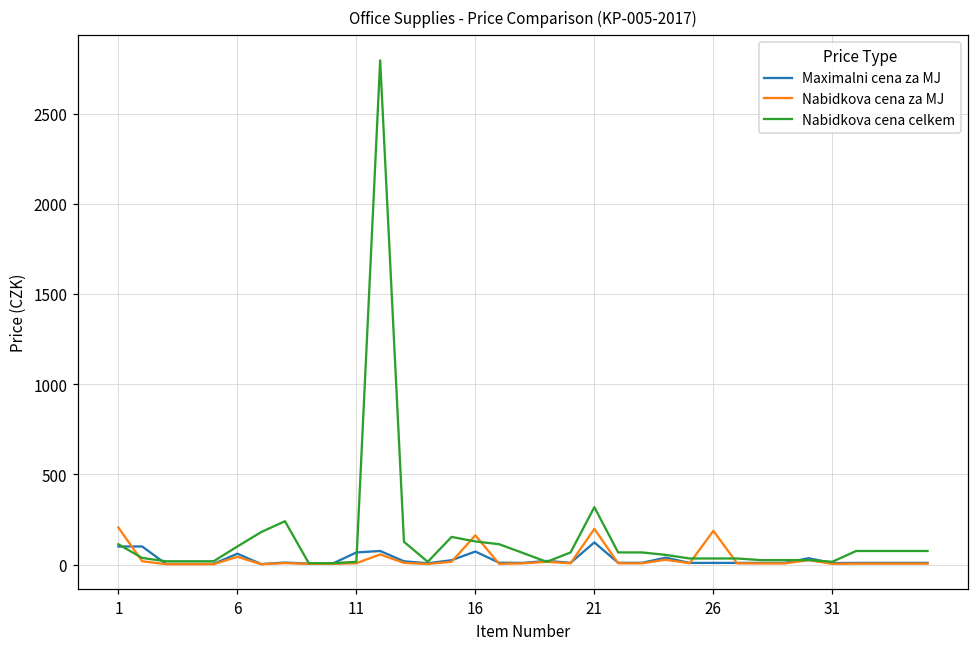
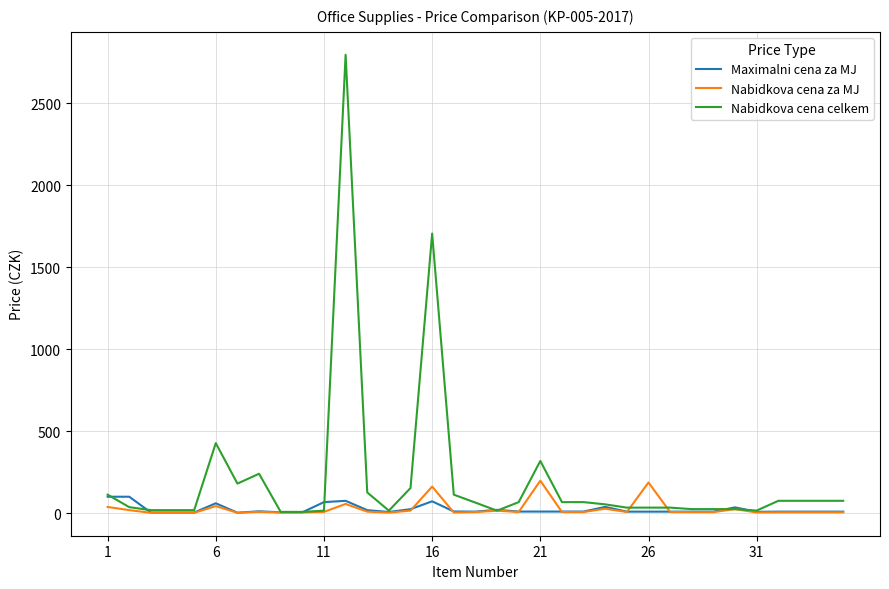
  {
    "Maximalni cena za MJ": {
      "6": 60,
      "11": 70,
      "16": 70,
-     "21": 120,
+     "21": 10,
      "26": 10
    },
    "Nabidkova cena za MJ": {
-     "1": 210,
+     "1": 40,
      "6": 40,
      "16": 160,
      "21": 200,
      "26": 190
    },
    "Nabidkova cena celkem": {
-     "6": 100,
-     "16": 130,
+     "6": 430,
+     "16": 1710,
      "21": 320,
      "26": 30
    }
  }
